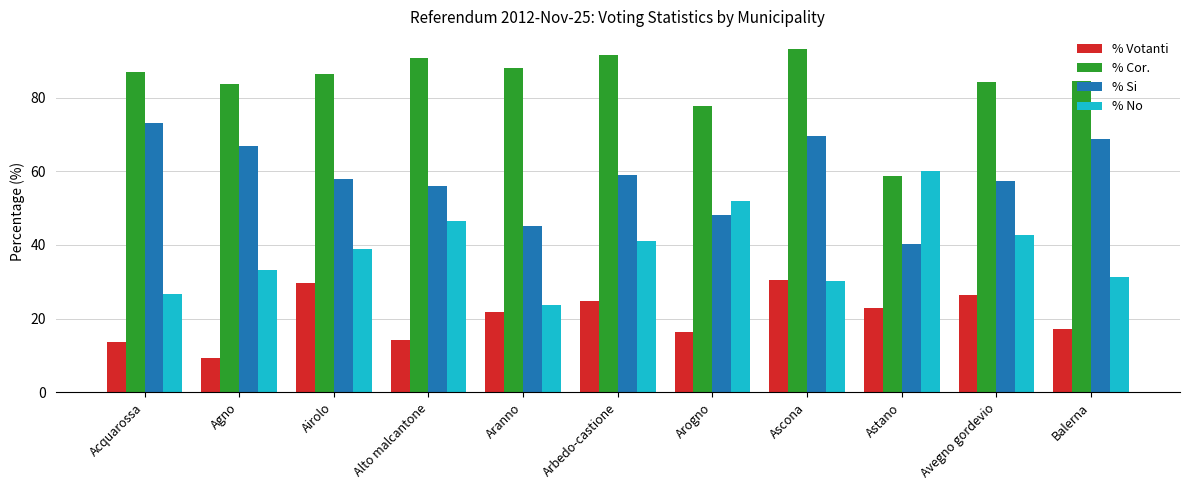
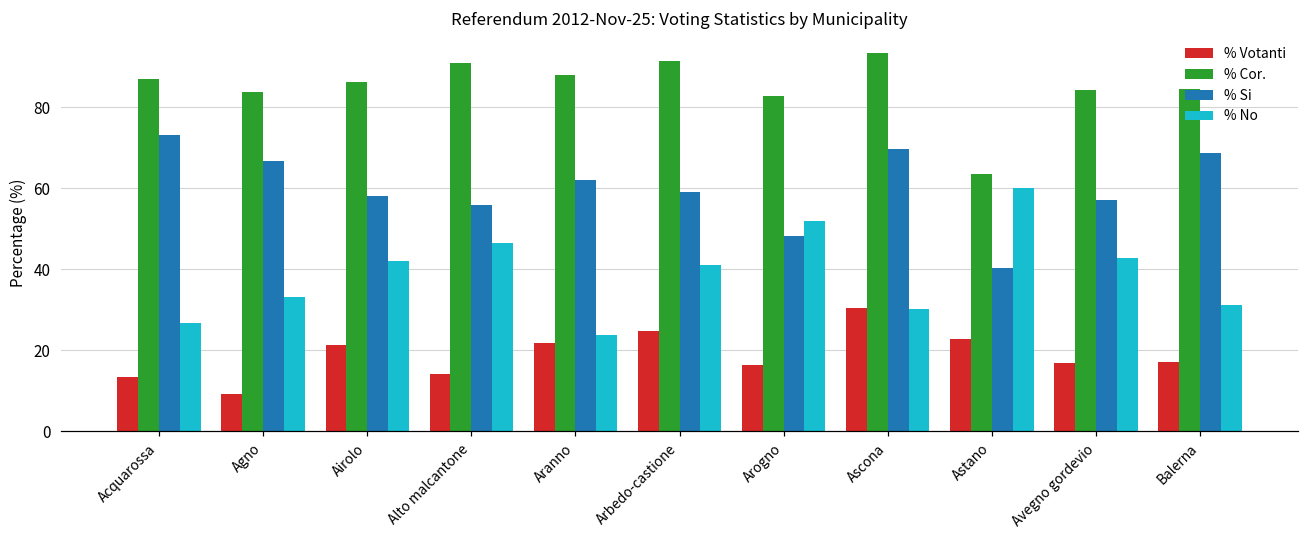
  {
    "% Votanti": {
      "Acquarossa": 14,
      "Agno": 9,
-     "Airolo": 30,
+     "Airolo": 21,
      "Alto malcantone": 14,
      "Aranno": 22,
      "Arbedo-castione": 25,
      "Arogno": 16,
      "Ascona": 30,
      "Astano": 23,
-     "Avegno gordevio": 26,
+     "Avegno gordevio": 17,
      "Balerna": 17
    },
    "% Cor.": {
      "Acquarossa": 87,
      "Agno": 84,
      "Airolo": 86,
      "Alto malcantone": 91,
      "Aranno": 88,
      "Arbedo-castione": 92,
-     "Arogno": 78,
+     "Arogno": 83,
      "Ascona": 93,
-     "Astano": 59,
+     "Astano": 64,
      "Avegno gordevio": 84,
      "Balerna": 85
    },
    "% Si": {
      "Acquarossa": 73,
      "Agno": 67,
      "Airolo": 58,
      "Alto malcantone": 56,
-     "Aranno": 45,
+     "Aranno": 62,
      "Arbedo-castione": 59,
      "Arogno": 48,
      "Ascona": 70,
      "Astano": 40,
      "Avegno gordevio": 57,
      "Balerna": 69
    },
    "% No": {
      "Acquarossa": 27,
      "Agno": 33,
-     "Airolo": 39,
+     "Airolo": 42,
      "Alto malcantone": 47,
      "Aranno": 24,
      "Arbedo-castione": 41,
      "Arogno": 52,
      "Ascona": 30,
      "Astano": 60,
      "Avegno gordevio": 43,
      "Balerna": 31
    }
  }
